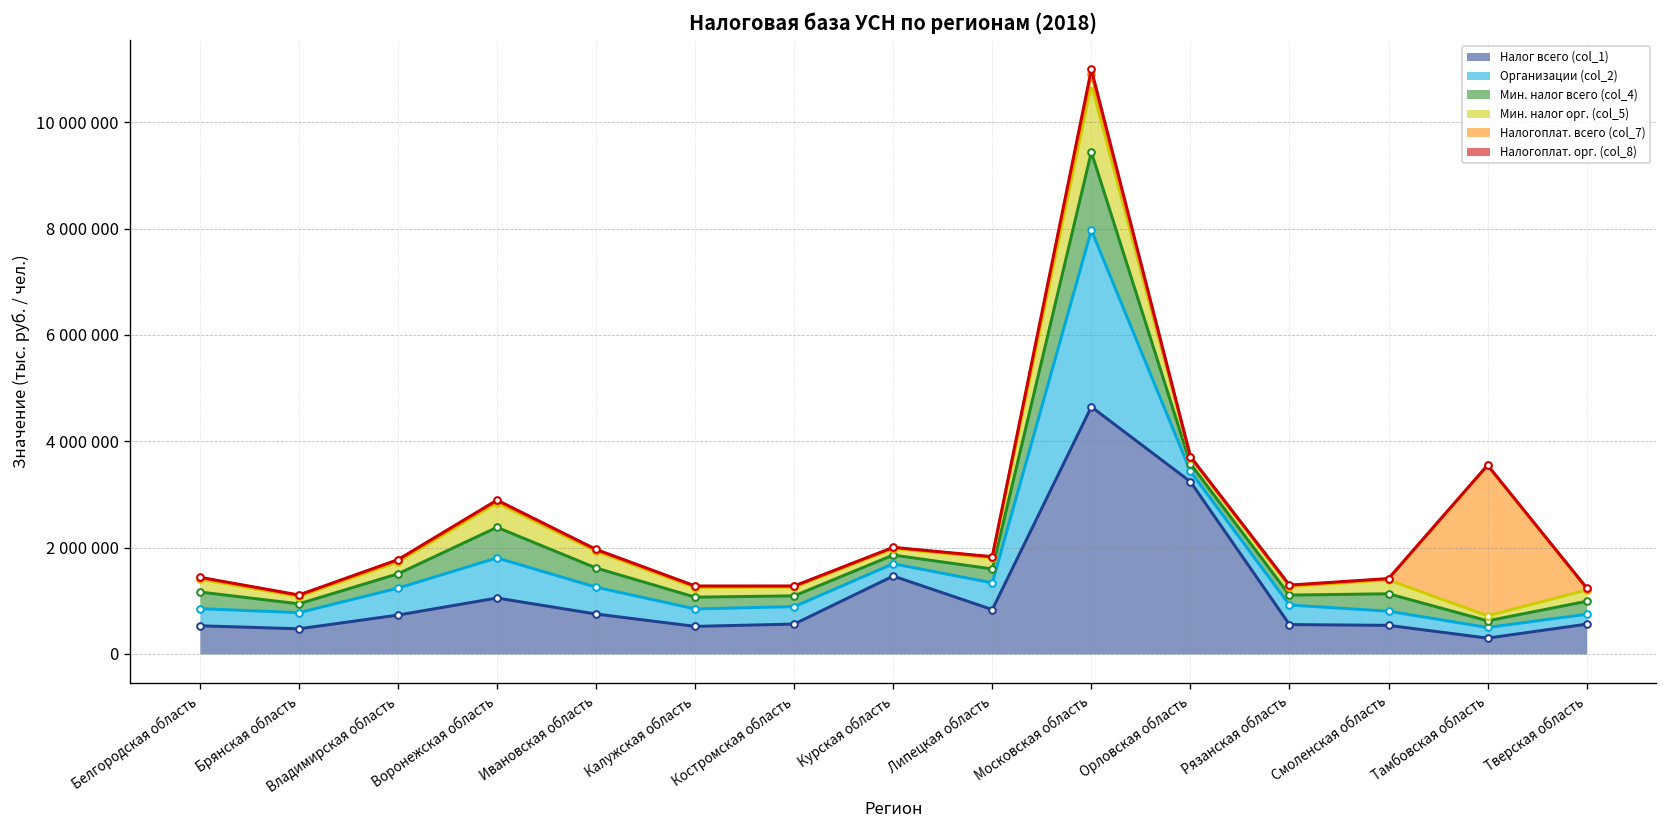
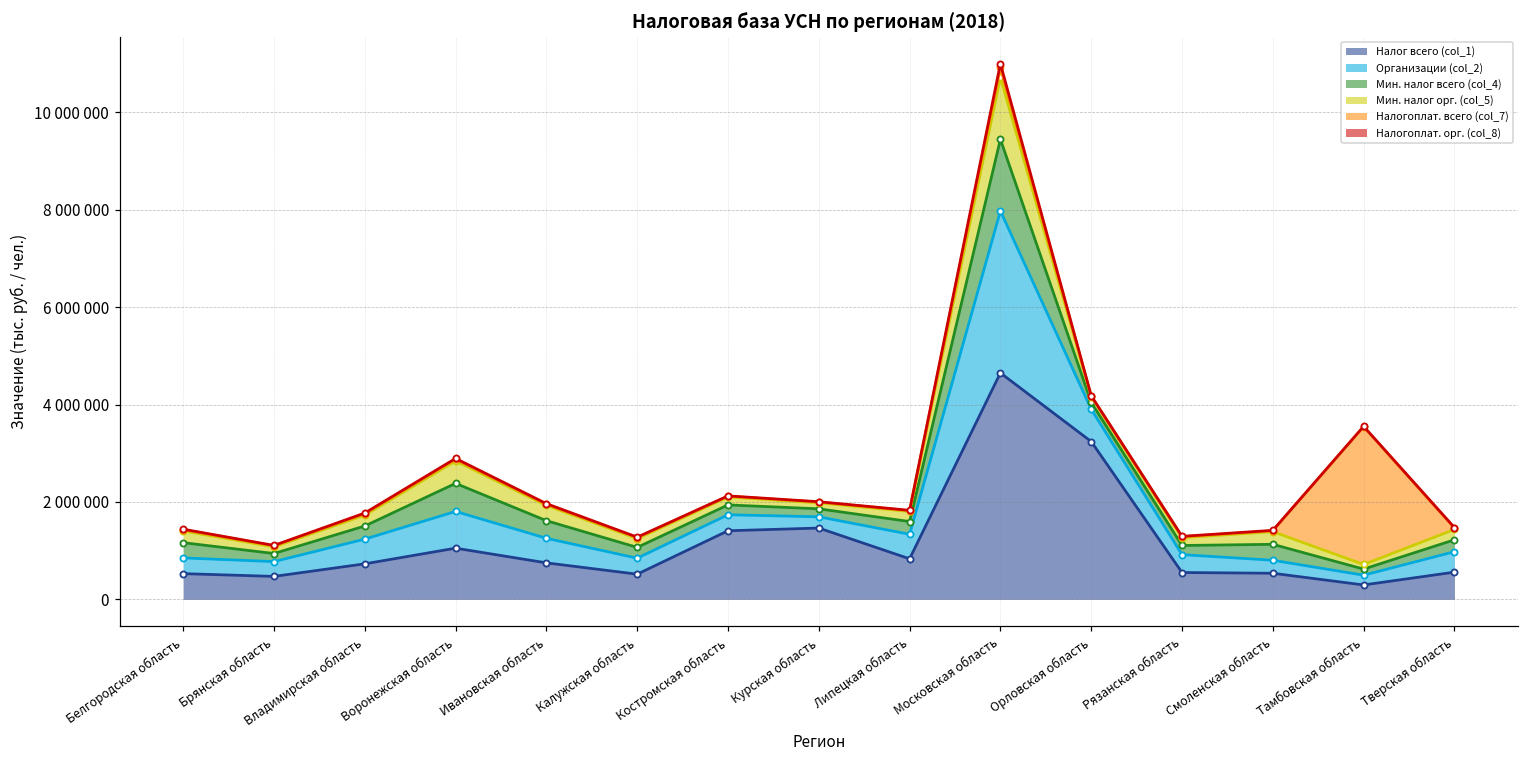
  {
    "Налог всего (col_1)": {
      "Белгородская область": 500000,
      "Брянская область": 500000,
      "Владимирская область": 700000,
      "Воронежская область": 1100000,
      "Ивановская область": 800000,
      "Калужская область": 500000,
-     "Костромская область": 600000,
+     "Костромская область": 1400000,
      "Курская область": 1500000,
      "Липецкая область": 800000,
      "Московская область": 4600000,
      "Орловская область": 3200000,
      "Рязанская область": 600000,
      "Смоленская область": 500000,
      "Тамбовская область": 300000,
      "Тверская область": 600000
    },
    "Организации (col_2)": {
      "Белгородская область": 300000,
      "Брянская область": 300000,
      "Владимирская область": 500000,
      "Воронежская область": 800000,
      "Ивановская область": 500000,
      "Калужская область": 300000,
      "Костромская область": 300000,
      "Курская область": 200000,
      "Липецкая область": 500000,
      "Московская область": 3300000,
-     "Орловская область": 200000,
+     "Орловская область": 700000,
      "Рязанская область": 400000,
      "Смоленская область": 300000,
      "Тамбовская область": 200000,
-     "Тверская область": 200000
+     "Тверская область": 400000
    },
    "Мин. налог всего (col_4)": {
      "Белгородская область": 300000,
      "Брянская область": 200000,
      "Владимирская область": 300000,
      "Воронежская область": 600000,
      "Ивановская область": 400000,
      "Калужская область": 200000,
      "Костромская область": 200000,
      "Курская область": 200000,
      "Липецкая область": 300000,
      "Московская область": 1500000,
      "Орловская область": 100000,
      "Рязанская область": 200000,
      "Смоленская область": 300000,
      "Тамбовская область": 100000,
      "Тверская область": 200000
    },
    "Мин. налог орг. (col_5)": {
      "Московская область": 1300000,
      "Тамбовская область": 100000
    },
    "Налогоплат. всего (col_7)": {
      "Московская область": 200000
    },
    "Налогоплат. орг. (col_8)": {
      "Московская область": 100000
    }
  }
